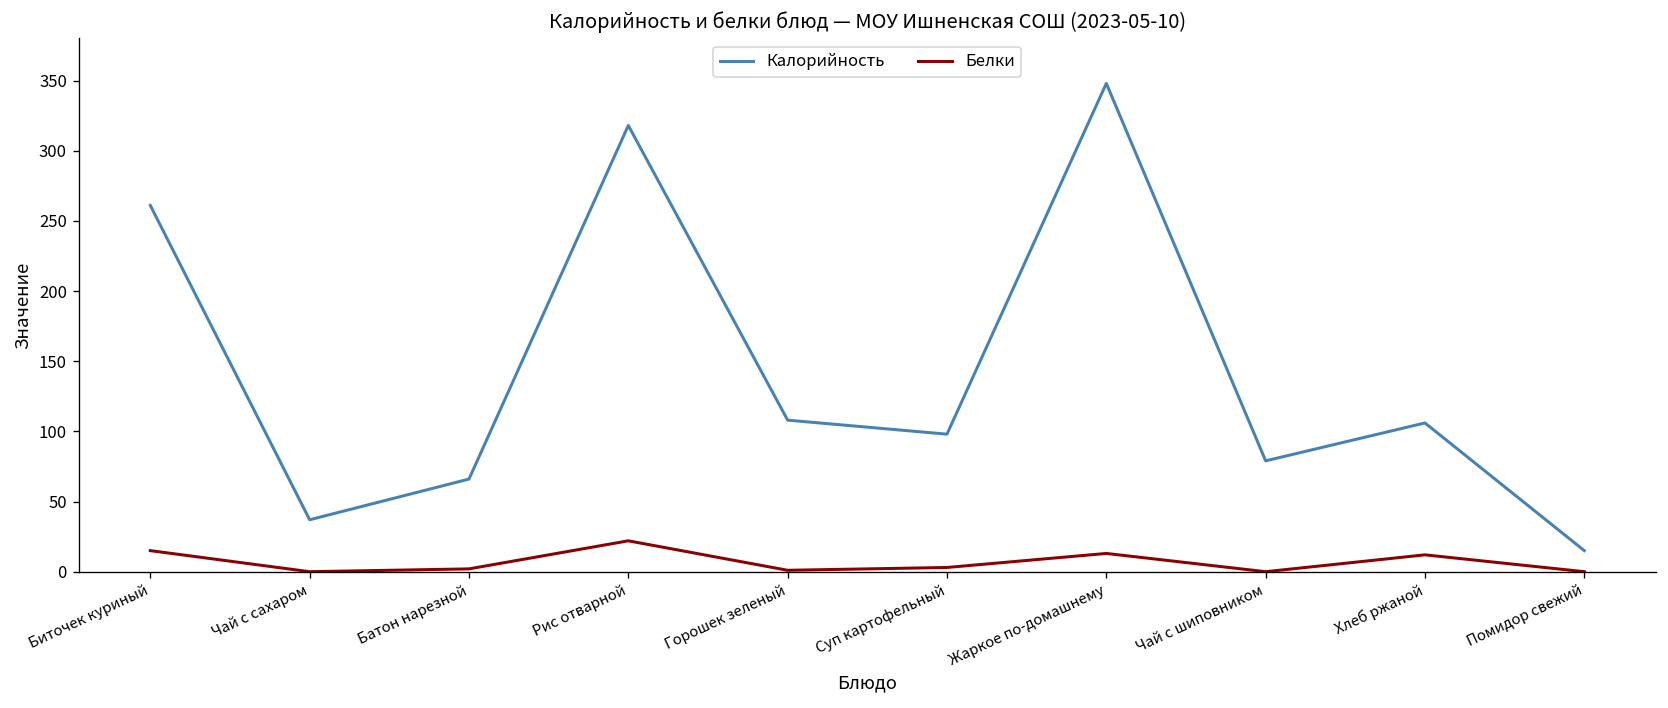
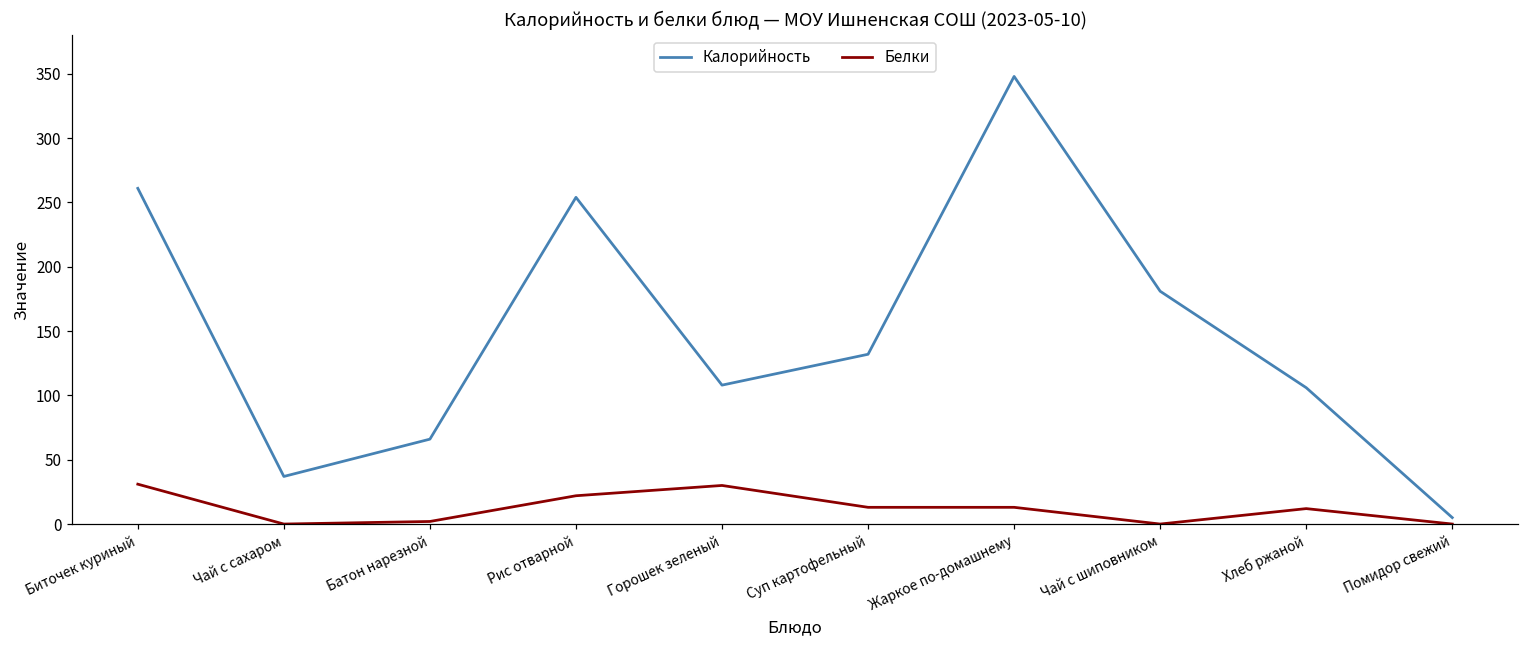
  {
    "Калорийность": {
      "Биточек куриный": 261,
      "Чай с сахаром": 37,
      "Батон нарезной": 66,
-     "Рис отварной": 318,
+     "Рис отварной": 254,
      "Горошек зеленый": 108,
-     "Суп картофельный": 98,
+     "Суп картофельный": 132,
      "Жаркое по-домашнему": 348,
-     "Чай с шиповником": 79,
+     "Чай с шиповником": 181,
      "Хлеб ржаной": 106,
-     "Помидор свежий": 15
+     "Помидор свежий": 5
    },
    "Белки": {
-     "Биточек куриный": 15,
+     "Биточек куриный": 31,
      "Чай с сахаром": 0,
      "Батон нарезной": 2,
      "Рис отварной": 22,
-     "Горошек зеленый": 1,
-     "Суп картофельный": 3,
+     "Горошек зеленый": 30,
+     "Суп картофельный": 13,
      "Жаркое по-домашнему": 13,
      "Чай с шиповником": 0,
      "Хлеб ржаной": 12,
      "Помидор свежий": 0
    }
  }
